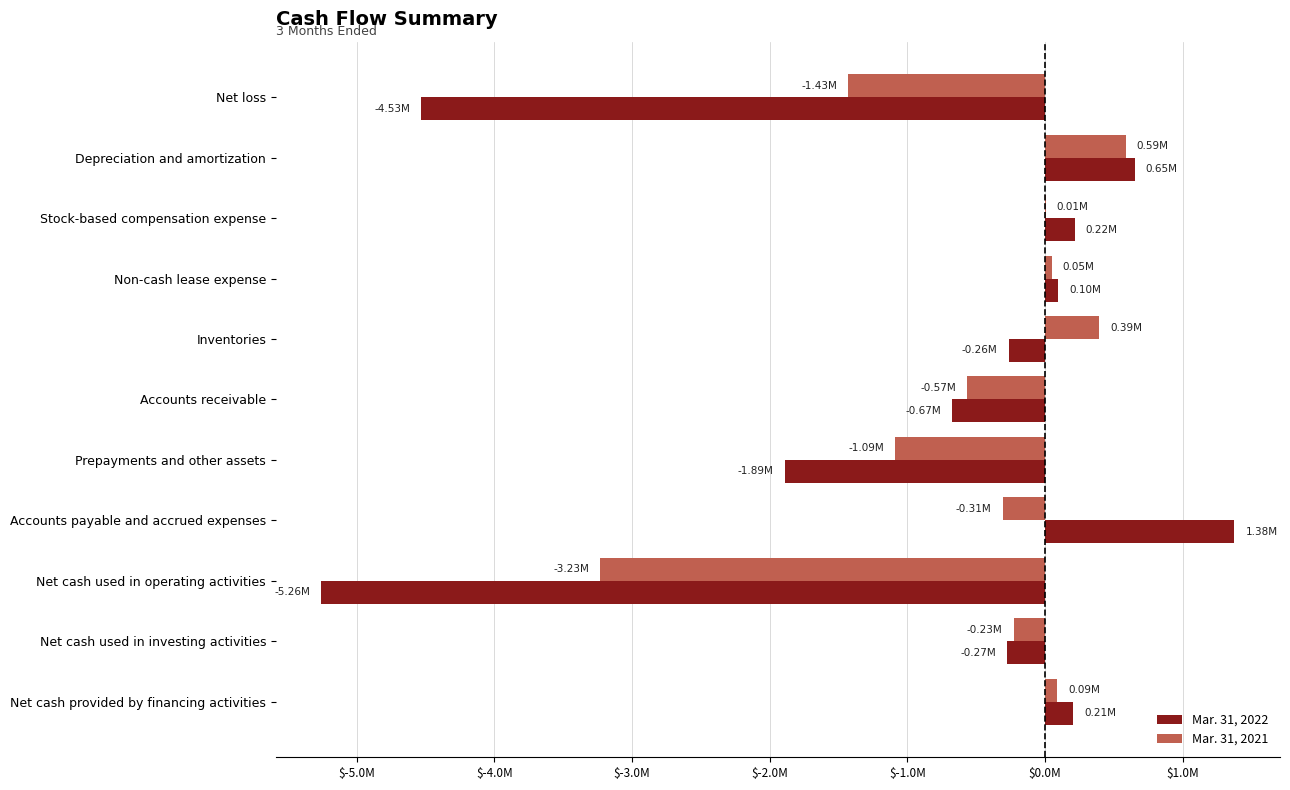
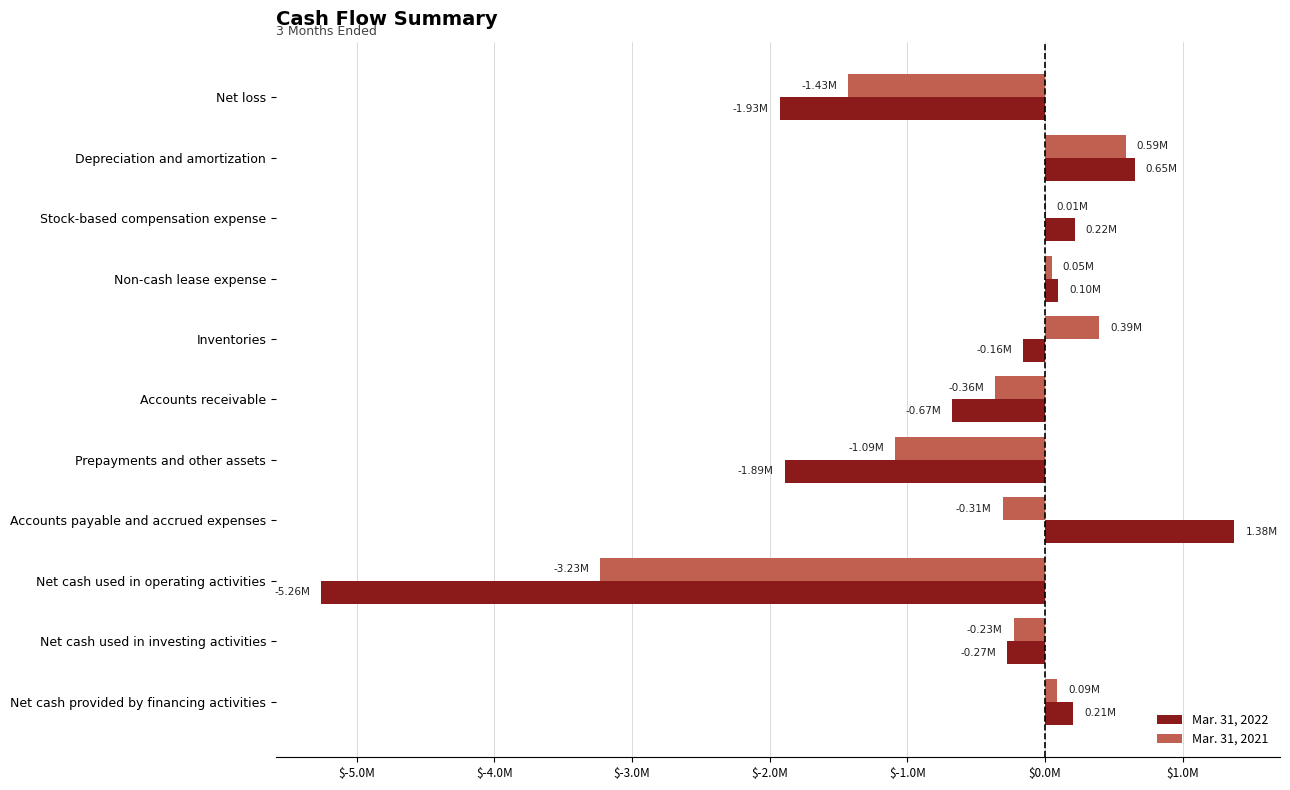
  {
    "Mar. 31, 2022": {
-     "Net loss": "-4.53M",
+     "Net loss": "-1.93M",
      "Depreciation and amortization": "0.65M",
      "Stock-based compensation expense": "0.22M",
      "Non-cash lease expense": "0.10M",
-     "Inventories": "-0.26M",
+     "Inventories": "-0.16M",
      "Accounts receivable": "-0.67M",
      "Prepayments and other assets": "-1.89M",
      "Accounts payable and accrued expenses": "1.38M",
      "Net cash used in operating activities": "-5.26M",
      "Net cash used in investing activities": "-0.27M",
      "Net cash provided by financing activities": "0.21M"
    },
    "Mar. 31, 2021": {
      "Net loss": "-1.43M",
      "Depreciation and amortization": "0.59M",
      "Stock-based compensation expense": "0.01M",
      "Non-cash lease expense": "0.05M",
      "Inventories": "0.39M",
-     "Accounts receivable": "-0.57M",
+     "Accounts receivable": "-0.36M",
      "Prepayments and other assets": "-1.09M",
      "Accounts payable and accrued expenses": "-0.31M",
      "Net cash used in operating activities": "-3.23M",
      "Net cash used in investing activities": "-0.23M",
      "Net cash provided by financing activities": "0.09M"
    }
  }
